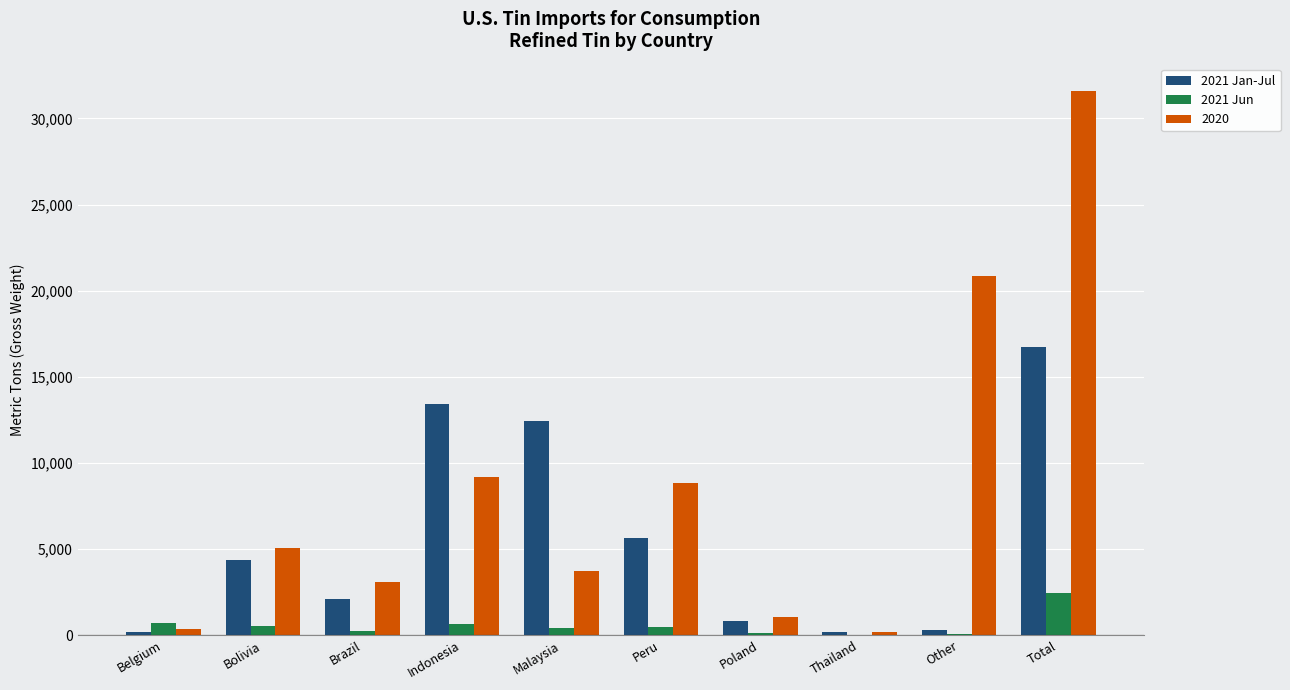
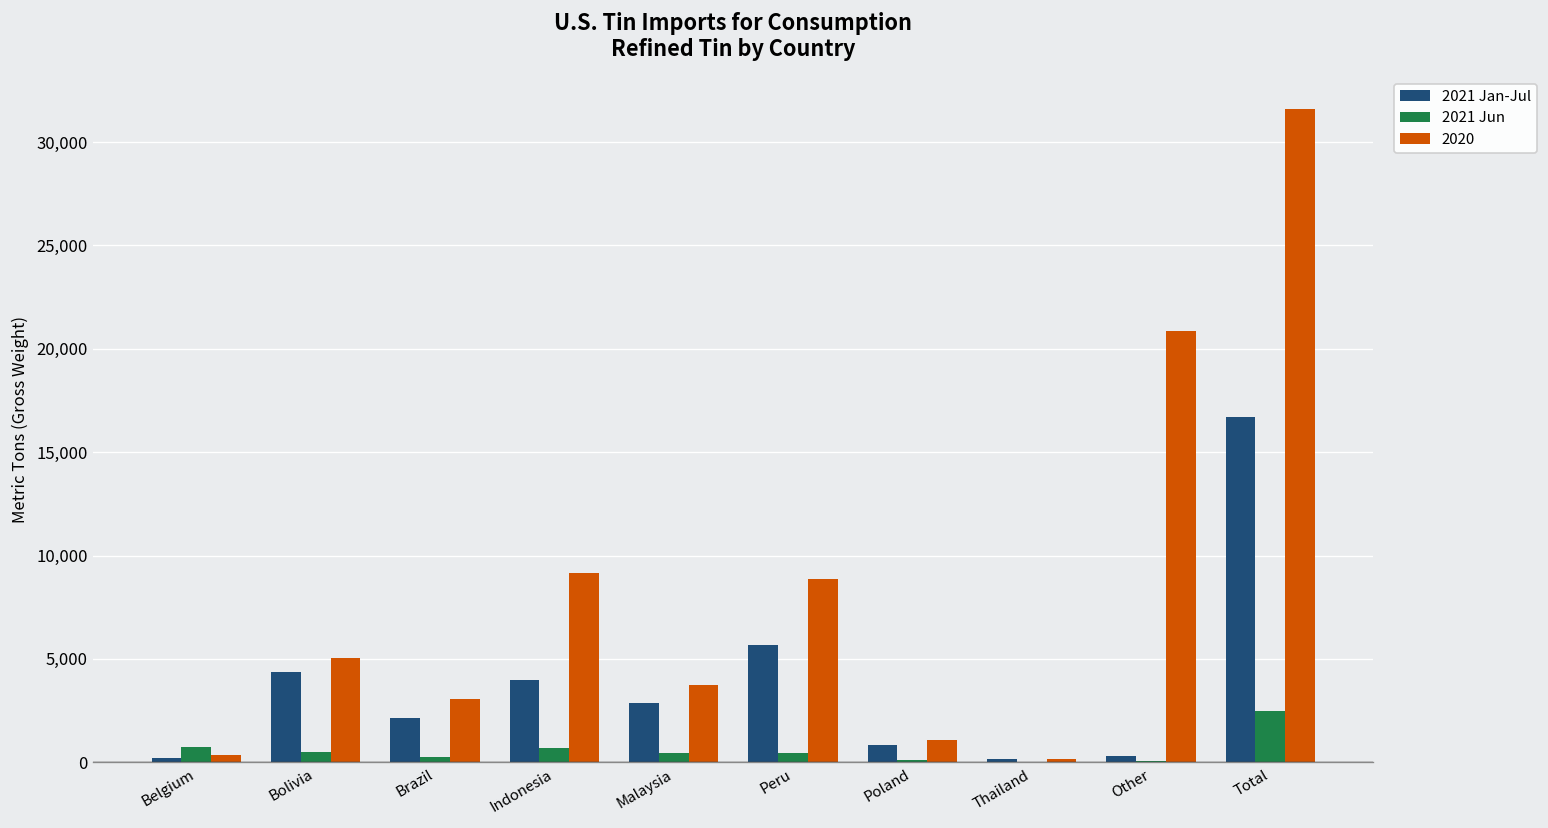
  {
    "2021 Jan-Jul": {
      "Belgium": "200",
      "Bolivia": "4,400",
      "Brazil": "2,100",
-     "Indonesia": "13,400",
-     "Malaysia": "12,400",
+     "Indonesia": "4,000",
+     "Malaysia": "2,900",
      "Peru": "5,700",
      "Poland": "800",
      "Thailand": "200",
      "Other": "300",
      "Total": "16,700"
    },
    "2021 Jun": {
      "Belgium": "700",
      "Bolivia": "500",
      "Brazil": "200",
      "Indonesia": "700",
      "Malaysia": "400",
      "Peru": "500",
      "Thailand": "0",
      "Total": "2,500"
    },
    "2020": {
      "Belgium": "400",
      "Bolivia": "5,100",
      "Brazil": "3,100",
      "Indonesia": "9,200",
      "Malaysia": "3,700",
      "Peru": "8,900",
      "Poland": "1,100",
      "Thailand": "200",
      "Other": "20,900",
      "Total": "31,600"
    }
  }
